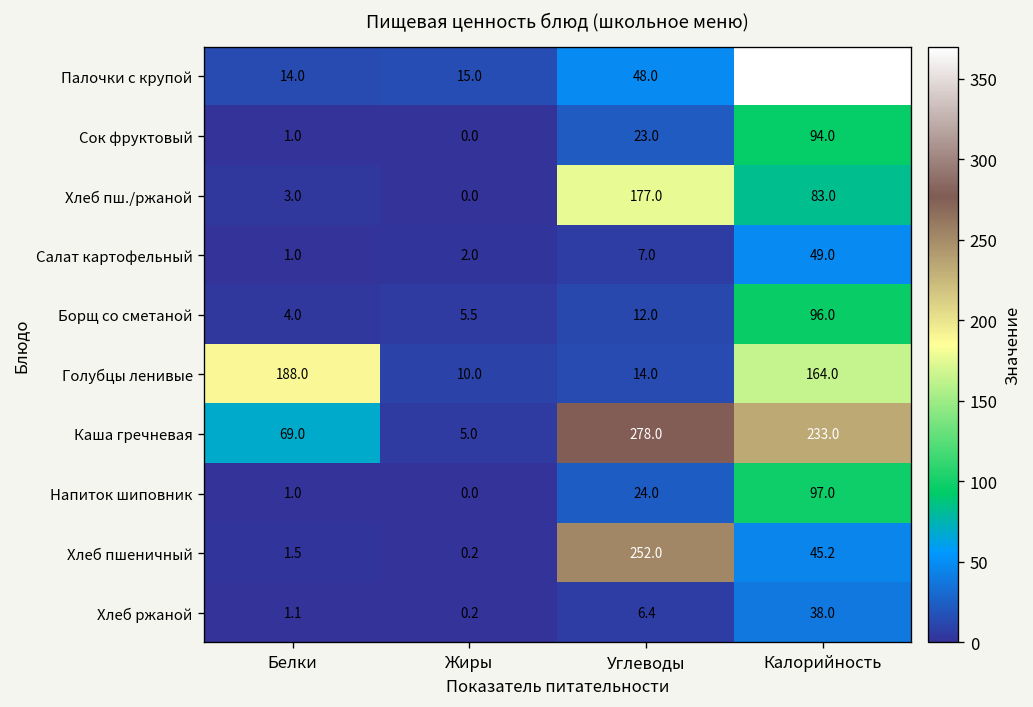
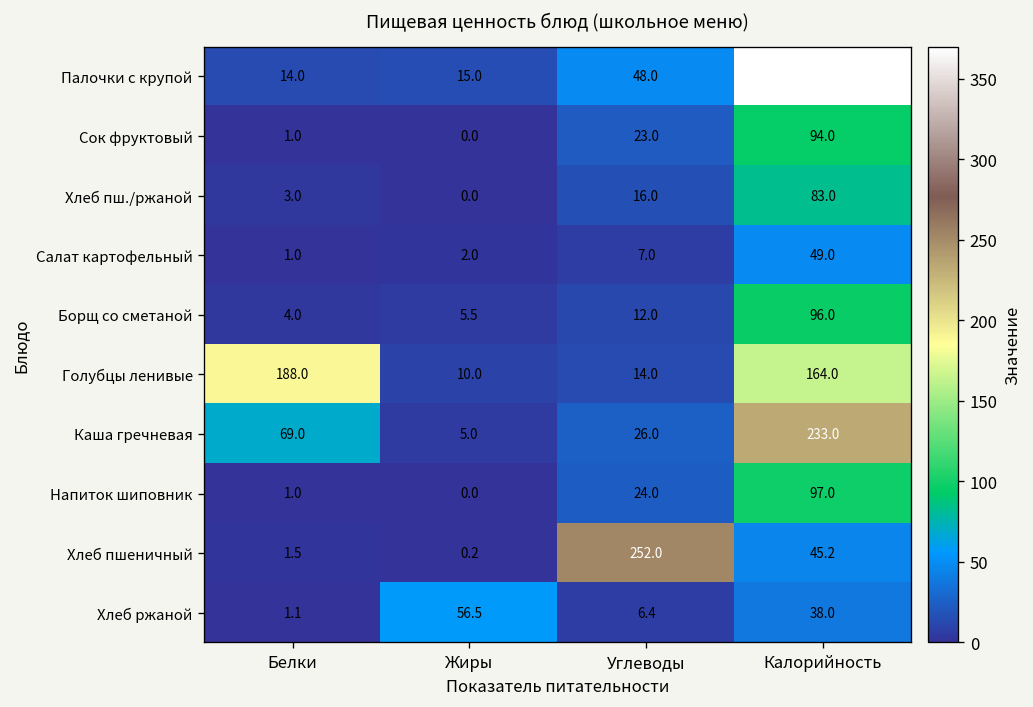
  {
    "Палочки с крупой": {
      "Белки": 14.0,
      "Жиры": 15.0,
      "Углеводы": 48.0
    },
    "Сок фруктовый": {
      "Белки": 1.0,
      "Жиры": 0.0,
      "Углеводы": 23.0,
      "Калорийность": 94.0
    },
    "Хлеб пш./ржаной": {
      "Белки": 3.0,
      "Жиры": 0.0,
-     "Углеводы": 177.0,
+     "Углеводы": 16.0,
      "Калорийность": 83.0
    },
    "Салат картофельный": {
      "Белки": 1.0,
      "Жиры": 2.0,
      "Углеводы": 7.0,
      "Калорийность": 49.0
    },
    "Борщ со сметаной": {
      "Белки": 4.0,
      "Жиры": 5.5,
      "Углеводы": 12.0,
      "Калорийность": 96.0
    },
    "Голубцы ленивые": {
      "Белки": 188.0,
      "Жиры": 10.0,
      "Углеводы": 14.0,
      "Калорийность": 164.0
    },
    "Каша гречневая": {
      "Белки": 69.0,
      "Жиры": 5.0,
-     "Углеводы": 278.0,
+     "Углеводы": 26.0,
      "Калорийность": 233.0
    },
    "Напиток шиповник": {
      "Белки": 1.0,
      "Жиры": 0.0,
      "Углеводы": 24.0,
      "Калорийность": 97.0
    },
    "Хлеб пшеничный": {
      "Белки": 1.5,
      "Жиры": 0.2,
      "Углеводы": 252.0,
      "Калорийность": 45.2
    },
    "Хлеб ржаной": {
      "Белки": 1.1,
-     "Жиры": 0.2,
+     "Жиры": 56.5,
      "Углеводы": 6.4,
      "Калорийность": 38.0
    }
  }
